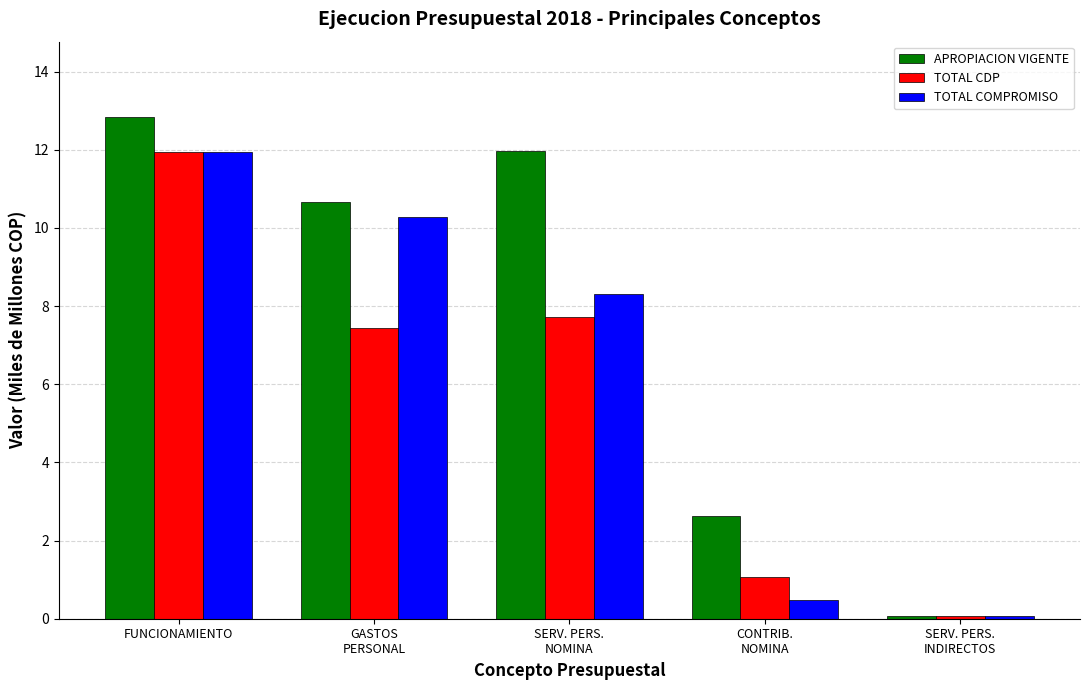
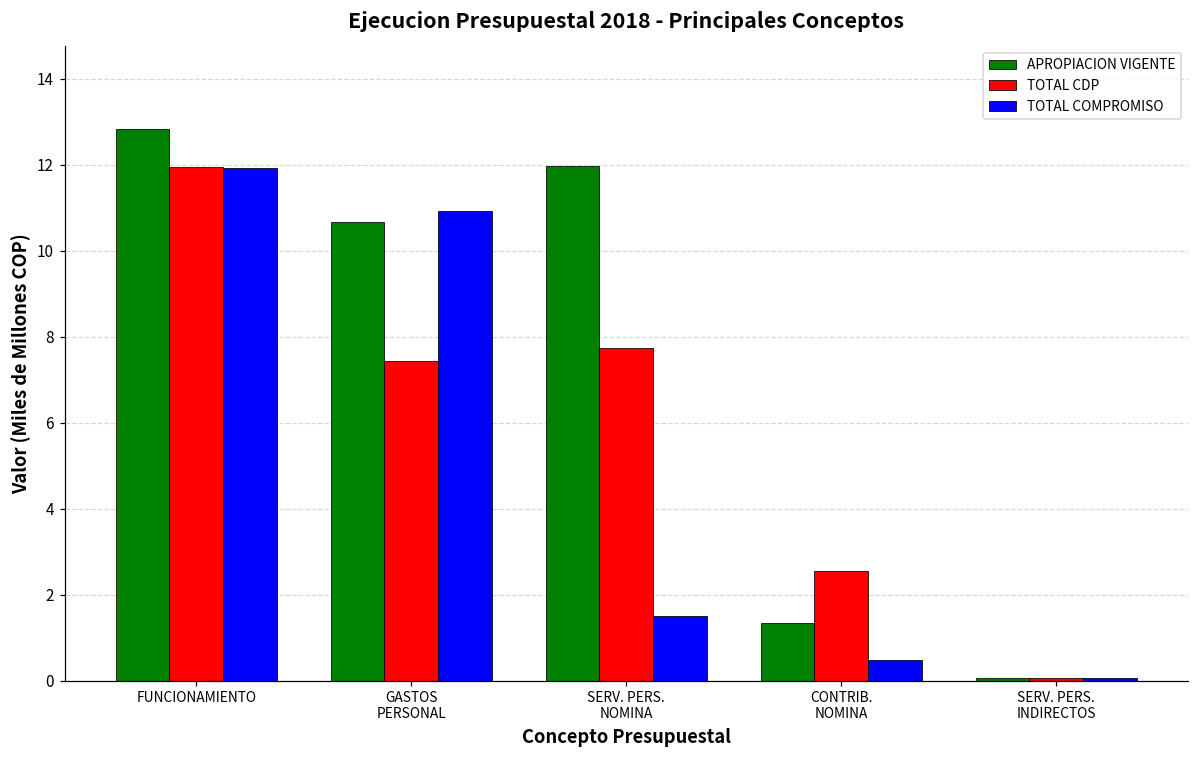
  {
    "APROPIACION VIGENTE": {
      "FUNCIONAMIENTO": 12.8,
      "GASTOS PERSONAL": 10.7,
      "SERV. PERS. NOMINA": 12.0,
-     "CONTRIB. NOMINA": 2.6,
+     "CONTRIB. NOMINA": 1.3,
      "SERV. PERS. INDIRECTOS": 0.1
    },
    "TOTAL CDP": {
      "FUNCIONAMIENTO": 11.9,
      "GASTOS PERSONAL": 7.4,
      "SERV. PERS. NOMINA": 7.7,
-     "CONTRIB. NOMINA": 1.1,
+     "CONTRIB. NOMINA": 2.5,
      "SERV. PERS. INDIRECTOS": 0.1
    },
    "TOTAL COMPROMISO": {
      "FUNCIONAMIENTO": 11.9,
-     "GASTOS PERSONAL": 10.3,
-     "SERV. PERS. NOMINA": 8.3,
+     "GASTOS PERSONAL": 10.9,
+     "SERV. PERS. NOMINA": 1.5,
      "CONTRIB. NOMINA": 0.5,
      "SERV. PERS. INDIRECTOS": 0.1
    }
  }
